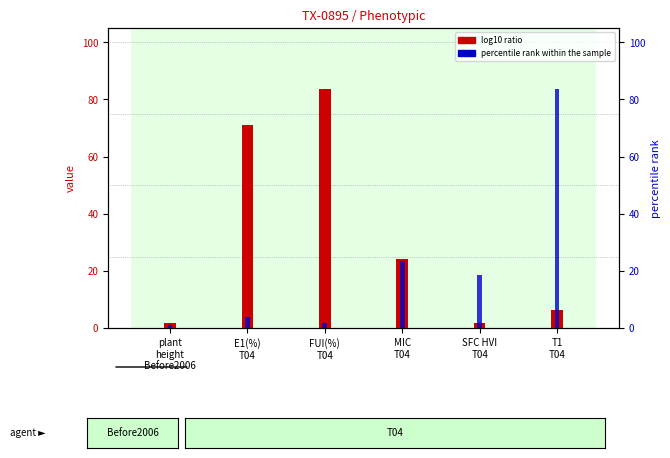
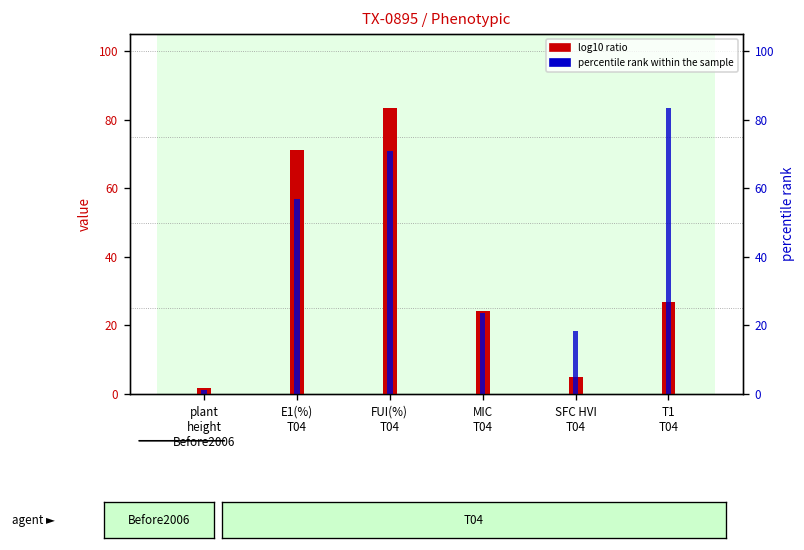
  {
    "log10 ratio": {
      "plant height Before2006": 2,
      "E1(%) T04": 71,
      "FUI(%) T04": 84,
      "MIC T04": 24,
-     "SFC HVI T04": 2,
-     "T1 T04": 6
+     "SFC HVI T04": 5,
+     "T1 T04": 27
    },
    "percentile rank within the sample": {
-     "E1(%) T04": 4,
-     "FUI(%) T04": 2,
+     "E1(%) T04": 57,
+     "FUI(%) T04": 71,
      "MIC T04": 24,
      "SFC HVI T04": 19,
      "T1 T04": 84
    }
  }
